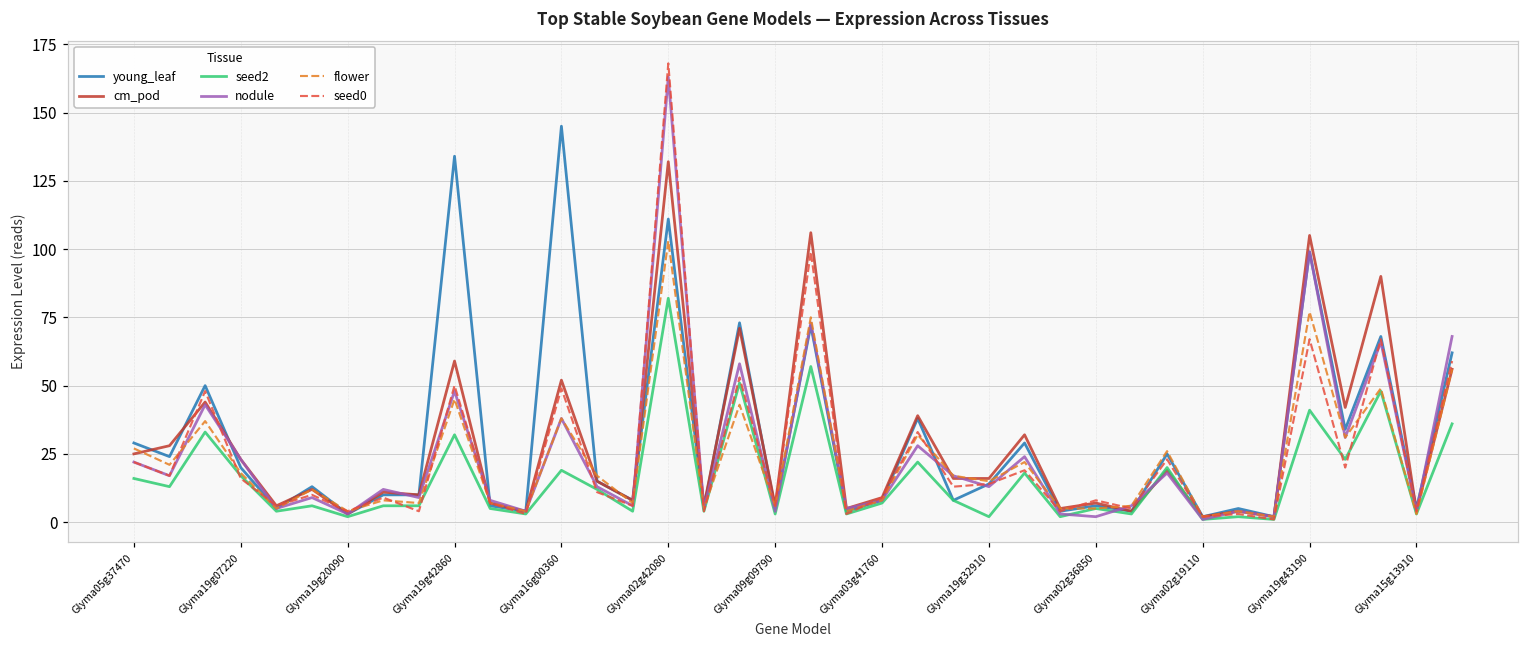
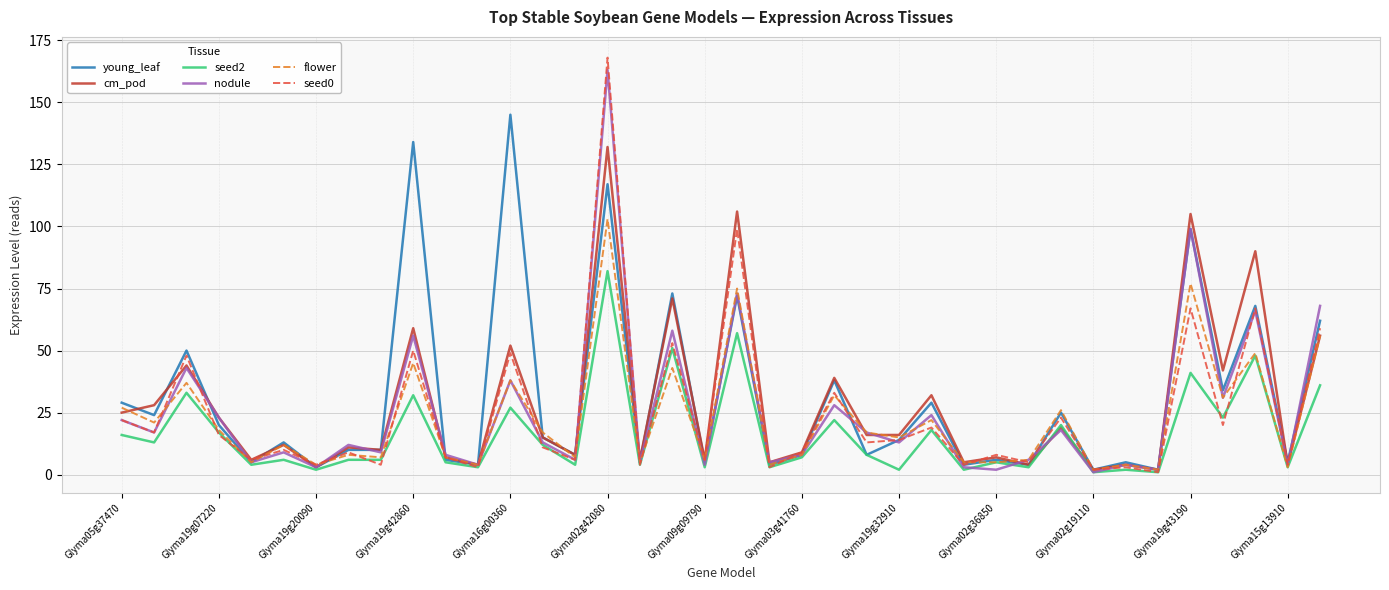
  {
    "young_leaf": {
      "Glyma05g37470": 29,
      "Glyma19g07220": 20,
      "Glyma19g42860": 134,
      "Glyma16g00360": 145,
-     "Glyma02g42080": 111
+     "Glyma02g42080": 117
    },
    "seed2": {
      "Glyma05g37470": 16,
      "Glyma19g42860": 32,
-     "Glyma16g00360": 19,
+     "Glyma16g00360": 27,
      "Glyma02g42080": 82,
      "Glyma19g32910": 2,
      "Glyma19g43190": 41
    },
    "nodule": {
-     "Glyma19g42860": 48,
+     "Glyma19g42860": 56,
      "Glyma02g42080": 163,
      "Glyma02g36850": 2
    }
  }
